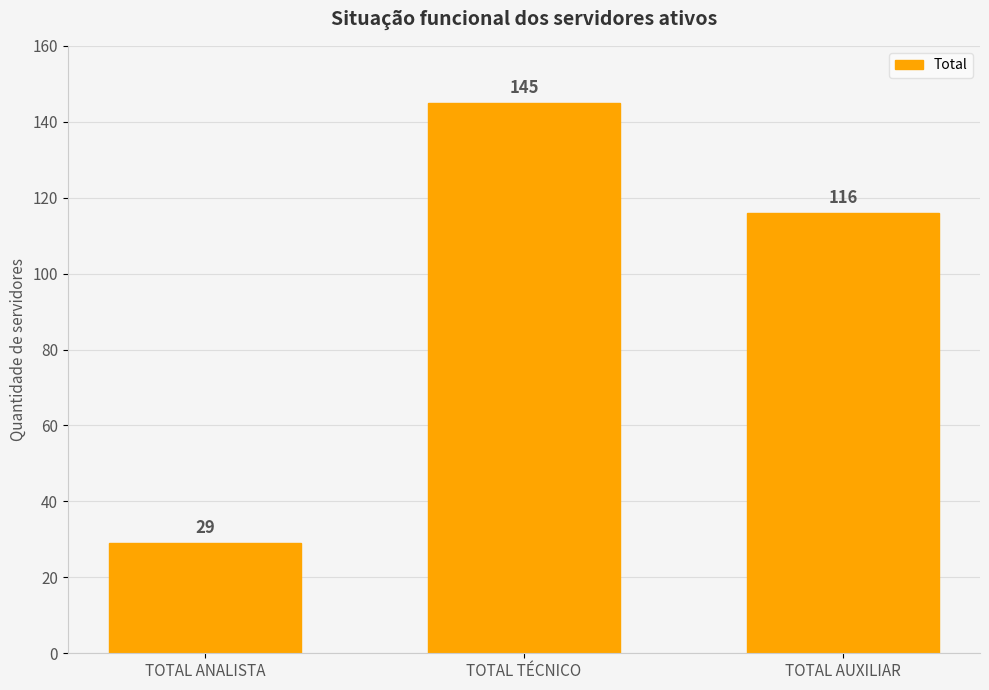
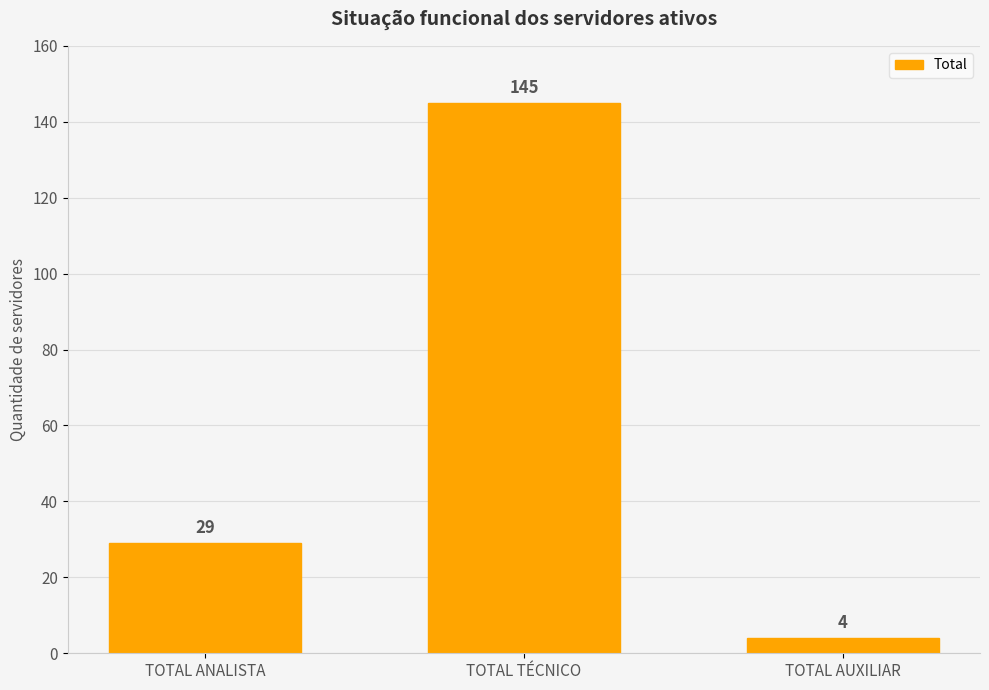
  {
    "TOTAL ANALISTA": 29,
    "TOTAL TÉCNICO": 145,
-   "TOTAL AUXILIAR": 116
+   "TOTAL AUXILIAR": 4
  }
